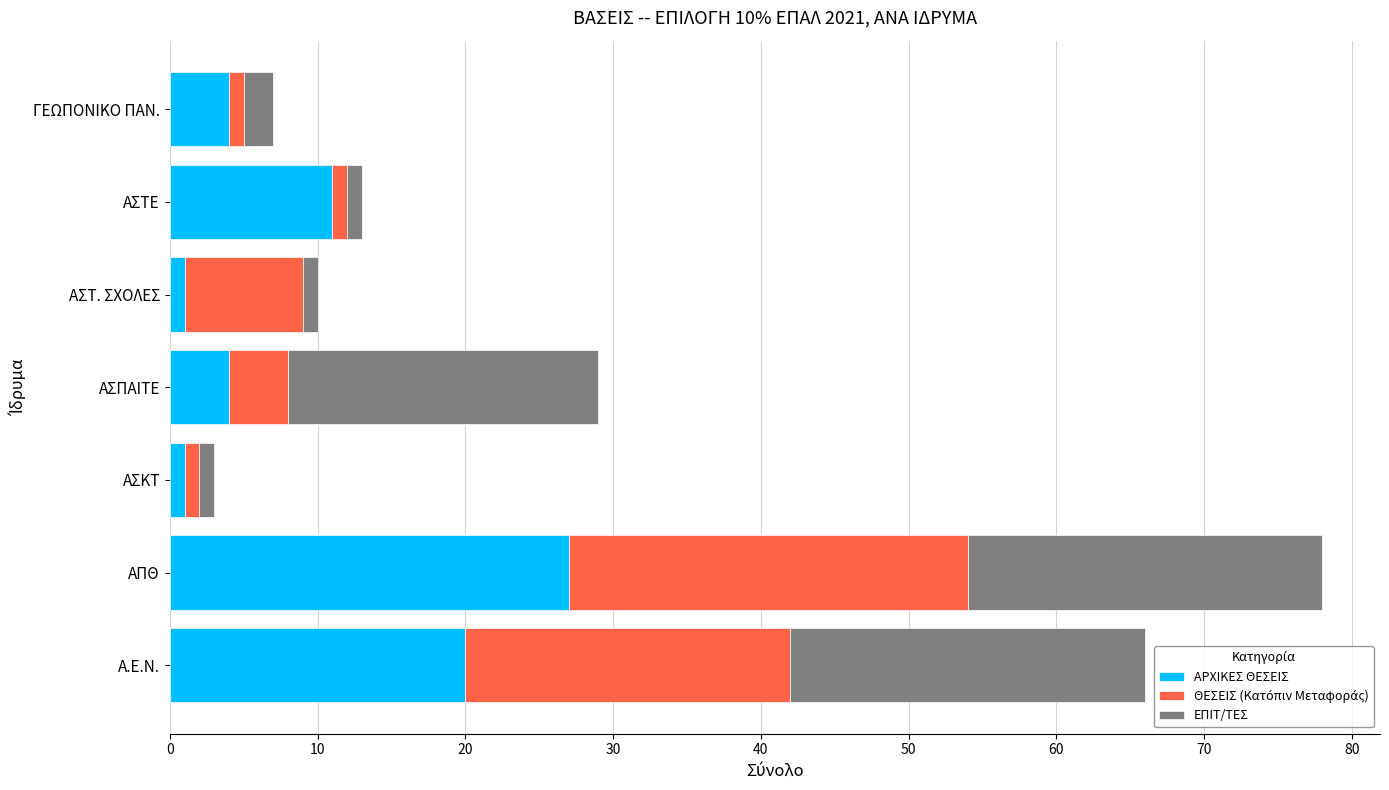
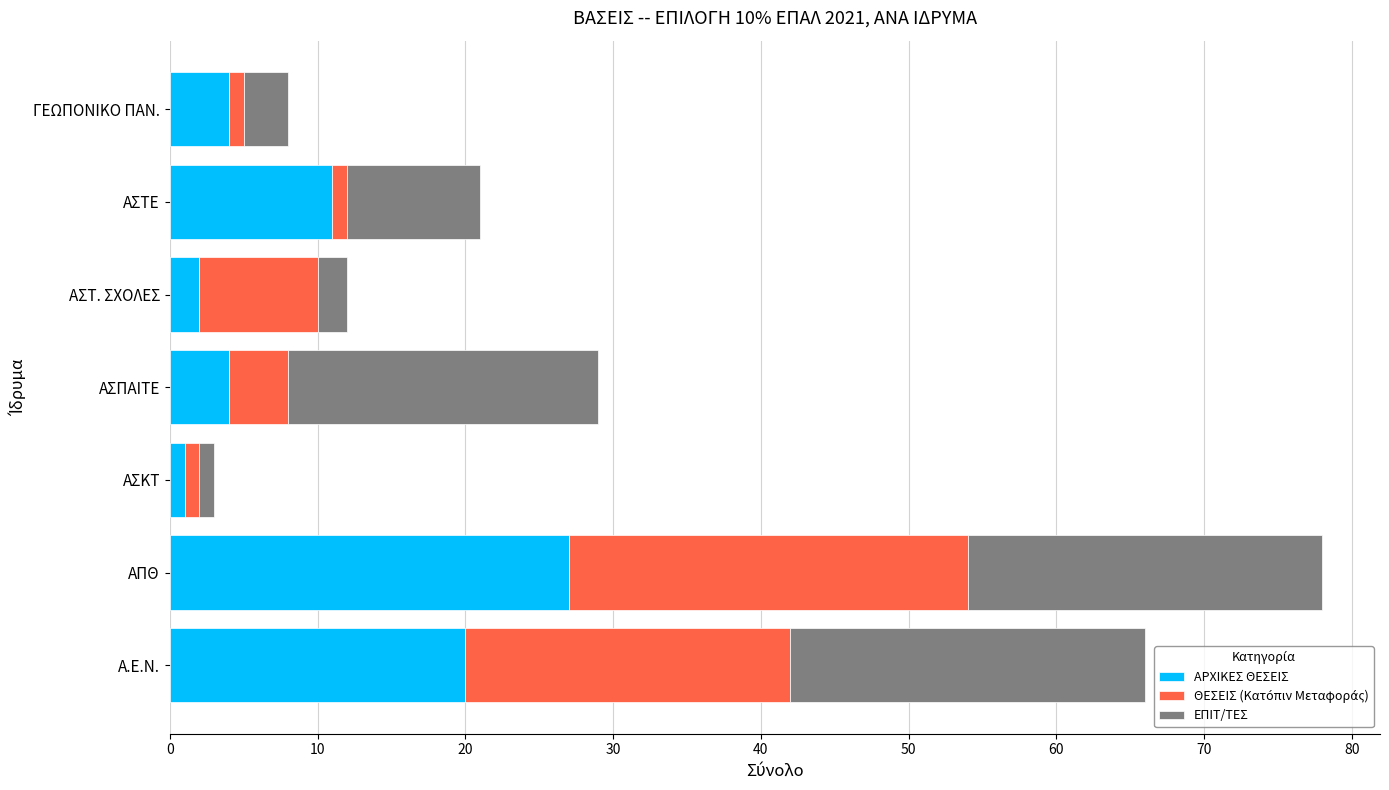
  {
    "ΑΡΧΙΚΕΣ ΘΕΣΕΙΣ": {
      "ΓΕΩΠΟΝΙΚΟ ΠΑΝ.": 4,
      "ΑΣΤΕ": 11,
-     "ΑΣΤ. ΣΧΟΛΕΣ": 1,
+     "ΑΣΤ. ΣΧΟΛΕΣ": 2,
      "ΑΣΠΑΙΤΕ": 4,
      "ΑΣΚΤ": 1,
      "ΑΠΘ": 27,
      "Α.Ε.Ν.": 20
    },
    "ΘΕΣΕΙΣ (Κατόπιν Μεταφοράς)": {
      "ΓΕΩΠΟΝΙΚΟ ΠΑΝ.": 1,
      "ΑΣΤΕ": 1,
      "ΑΣΤ. ΣΧΟΛΕΣ": 8,
      "ΑΣΠΑΙΤΕ": 4,
      "ΑΣΚΤ": 1,
      "ΑΠΘ": 27,
      "Α.Ε.Ν.": 22
    },
    "ΕΠΙΤ/ΤΕΣ": {
-     "ΓΕΩΠΟΝΙΚΟ ΠΑΝ.": 2,
-     "ΑΣΤΕ": 1,
-     "ΑΣΤ. ΣΧΟΛΕΣ": 1,
+     "ΓΕΩΠΟΝΙΚΟ ΠΑΝ.": 3,
+     "ΑΣΤΕ": 9,
+     "ΑΣΤ. ΣΧΟΛΕΣ": 2,
      "ΑΣΠΑΙΤΕ": 21,
      "ΑΣΚΤ": 1,
      "ΑΠΘ": 24,
      "Α.Ε.Ν.": 24
    }
  }
